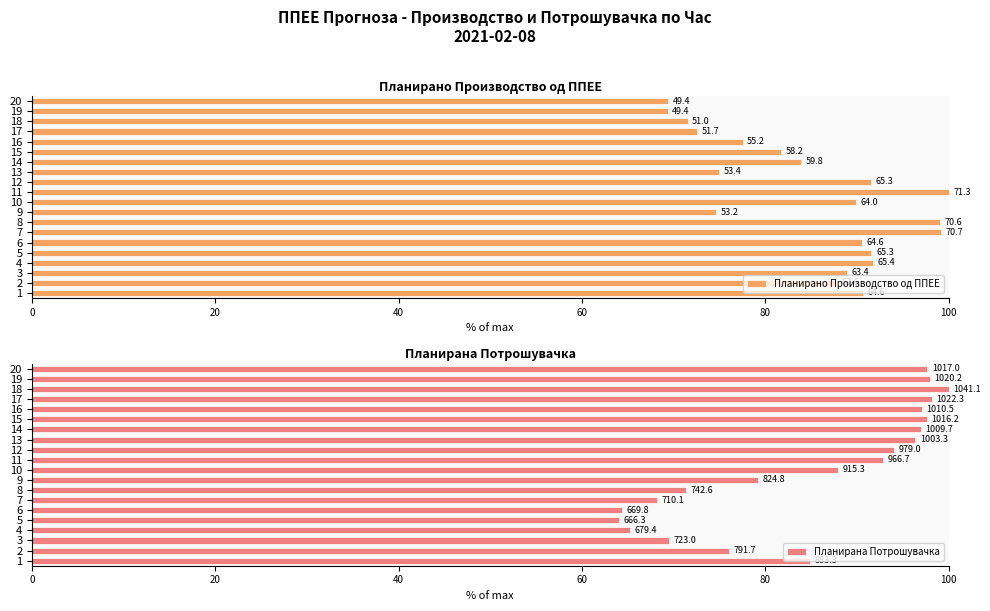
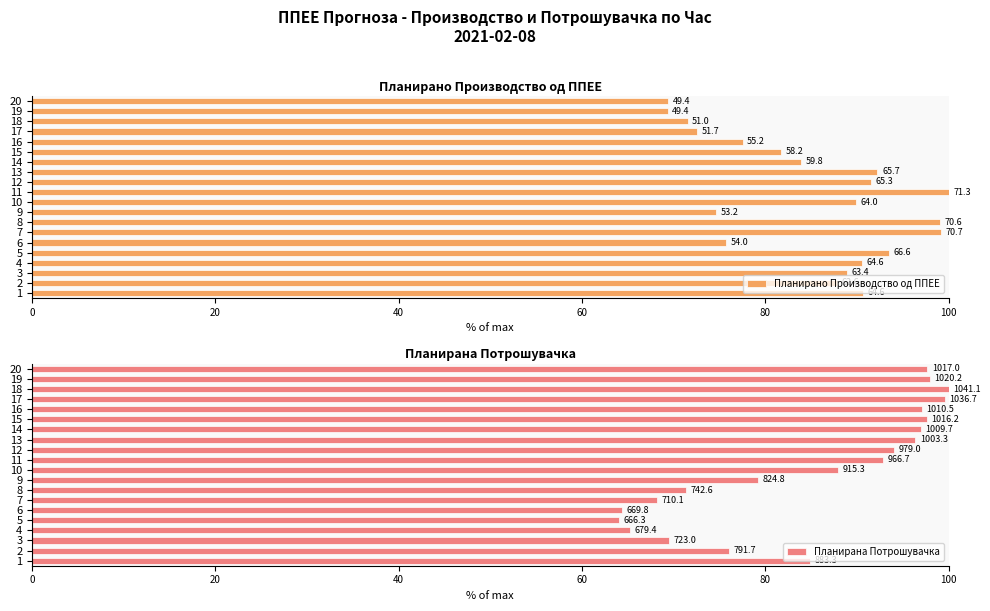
  {
    "Планирано Производство од ППЕЕ": {
-     "13": 53.4,
-     "6": 64.6,
-     "5": 65.3,
-     "4": 65.4
+     "13": 65.7,
+     "6": 54.0,
+     "5": 66.6,
+     "4": 64.6
    },
    "Планирана Потрошувачка": {
-     "17": 1022.3
+     "17": 1036.7
    }
  }
